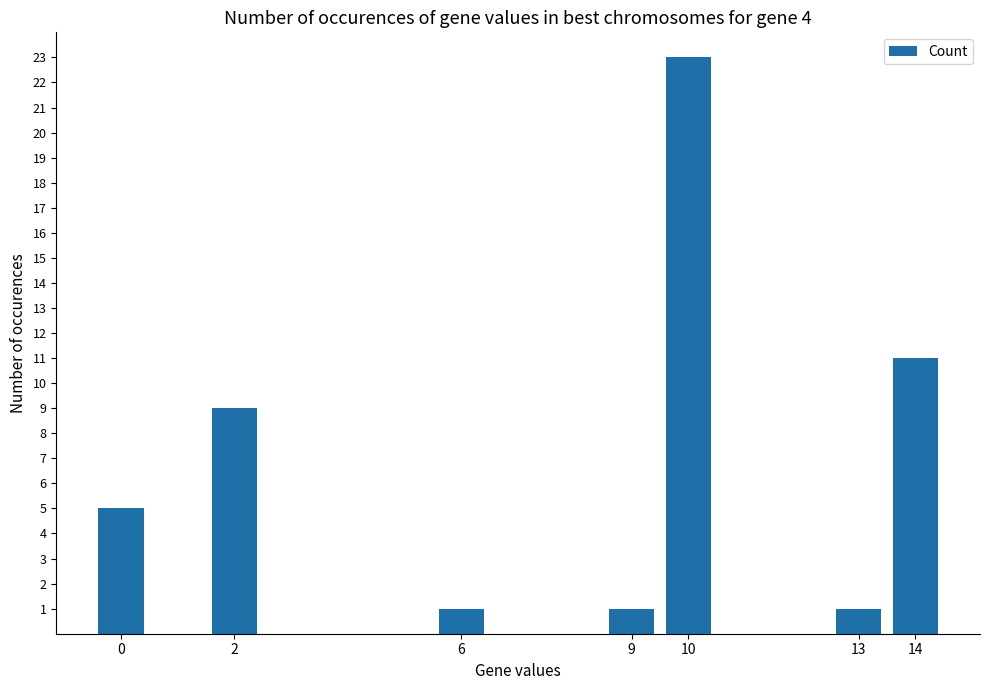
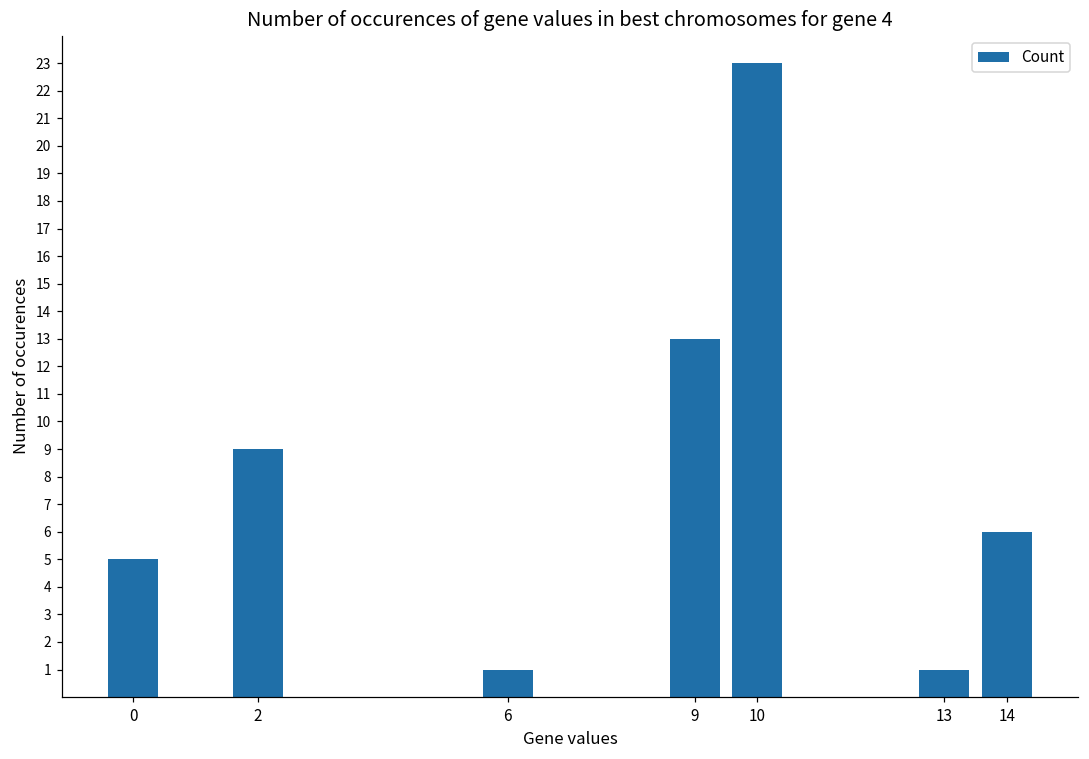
  {
    "0": 5,
    "2": 9,
    "6": 1,
-   "9": 1,
+   "9": 13,
    "10": 23,
    "13": 1,
-   "14": 11
+   "14": 6
  }
